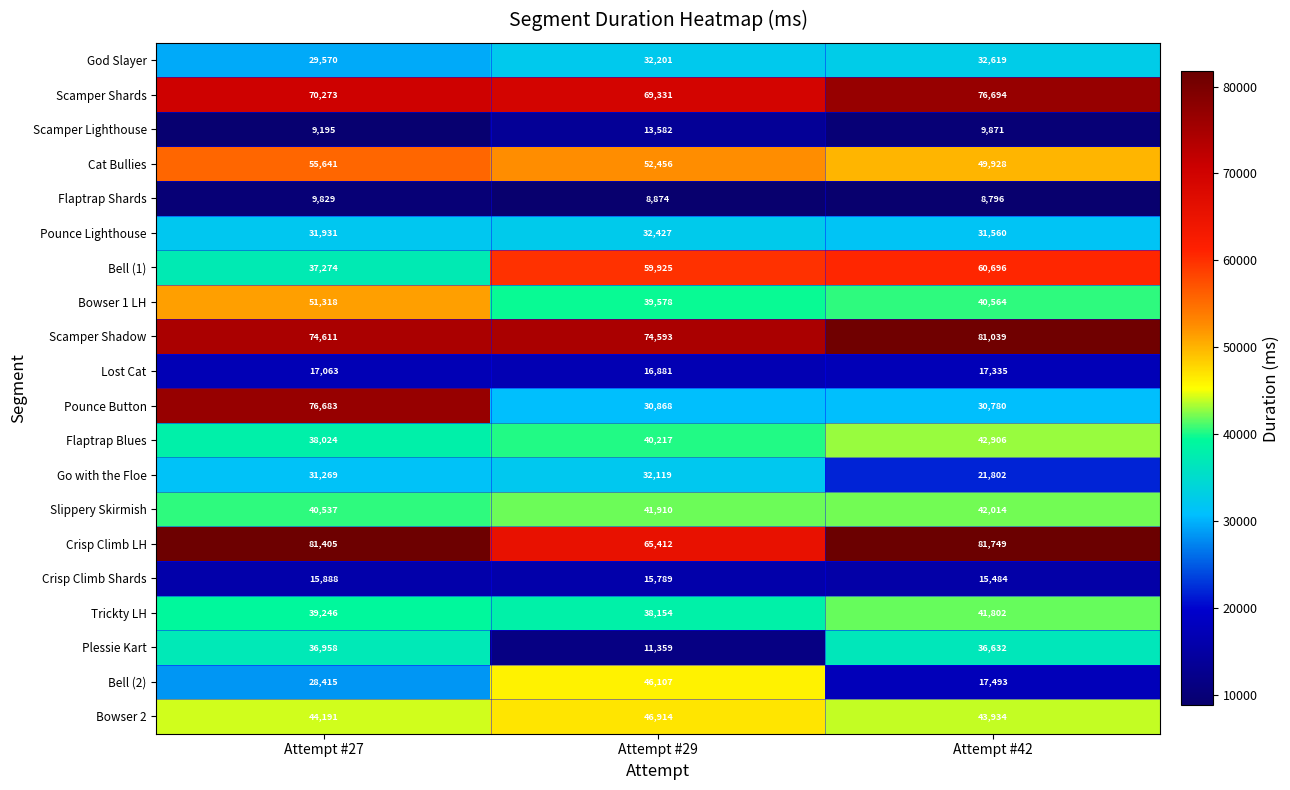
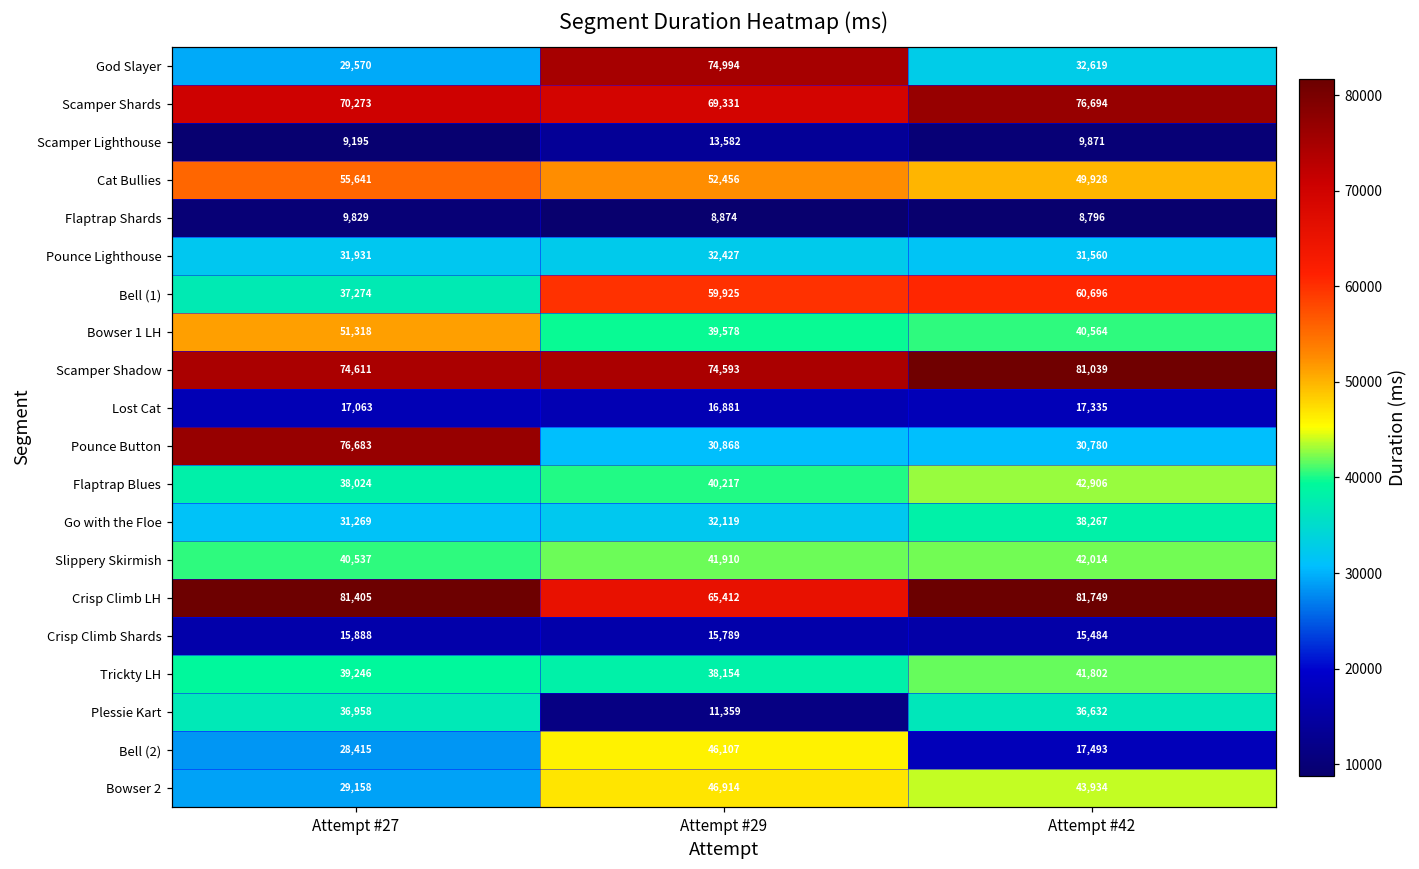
  {
    "God Slayer": {
      "Attempt #27": "29,570",
-     "Attempt #29": "32,201",
+     "Attempt #29": "74,994",
      "Attempt #42": "32,619"
    },
    "Scamper Shards": {
      "Attempt #27": "70,273",
      "Attempt #29": "69,331",
      "Attempt #42": "76,694"
    },
    "Scamper Lighthouse": {
      "Attempt #27": "9,195",
      "Attempt #29": "13,582",
      "Attempt #42": "9,871"
    },
    "Cat Bullies": {
      "Attempt #27": "55,641",
      "Attempt #29": "52,456",
      "Attempt #42": "49,928"
    },
    "Flaptrap Shards": {
      "Attempt #27": "9,829",
      "Attempt #29": "8,874",
      "Attempt #42": "8,796"
    },
    "Pounce Lighthouse": {
      "Attempt #27": "31,931",
      "Attempt #29": "32,427",
      "Attempt #42": "31,560"
    },
    "Bell (1)": {
      "Attempt #27": "37,274",
      "Attempt #29": "59,925",
      "Attempt #42": "60,696"
    },
    "Bowser 1 LH": {
      "Attempt #27": "51,318",
      "Attempt #29": "39,578",
      "Attempt #42": "40,564"
    },
    "Scamper Shadow": {
      "Attempt #27": "74,611",
      "Attempt #29": "74,593",
      "Attempt #42": "81,039"
    },
    "Lost Cat": {
      "Attempt #27": "17,063",
      "Attempt #29": "16,881",
      "Attempt #42": "17,335"
    },
    "Pounce Button": {
      "Attempt #27": "76,683",
      "Attempt #29": "30,868",
      "Attempt #42": "30,780"
    },
    "Flaptrap Blues": {
      "Attempt #27": "38,024",
      "Attempt #29": "40,217",
      "Attempt #42": "42,906"
    },
    "Go with the Floe": {
      "Attempt #27": "31,269",
      "Attempt #29": "32,119",
-     "Attempt #42": "21,802"
+     "Attempt #42": "38,267"
    },
    "Slippery Skirmish": {
      "Attempt #27": "40,537",
      "Attempt #29": "41,910",
      "Attempt #42": "42,014"
    },
    "Crisp Climb LH": {
      "Attempt #27": "81,405",
      "Attempt #29": "65,412",
      "Attempt #42": "81,749"
    },
    "Crisp Climb Shards": {
      "Attempt #27": "15,888",
      "Attempt #29": "15,789",
      "Attempt #42": "15,484"
    },
    "Trickty LH": {
      "Attempt #27": "39,246",
      "Attempt #29": "38,154",
      "Attempt #42": "41,802"
    },
    "Plessie Kart": {
      "Attempt #27": "36,958",
      "Attempt #29": "11,359",
      "Attempt #42": "36,632"
    },
    "Bell (2)": {
      "Attempt #27": "28,415",
      "Attempt #29": "46,107",
      "Attempt #42": "17,493"
    },
    "Bowser 2": {
-     "Attempt #27": "44,191",
+     "Attempt #27": "29,158",
      "Attempt #29": "46,914",
      "Attempt #42": "43,934"
    }
  }
